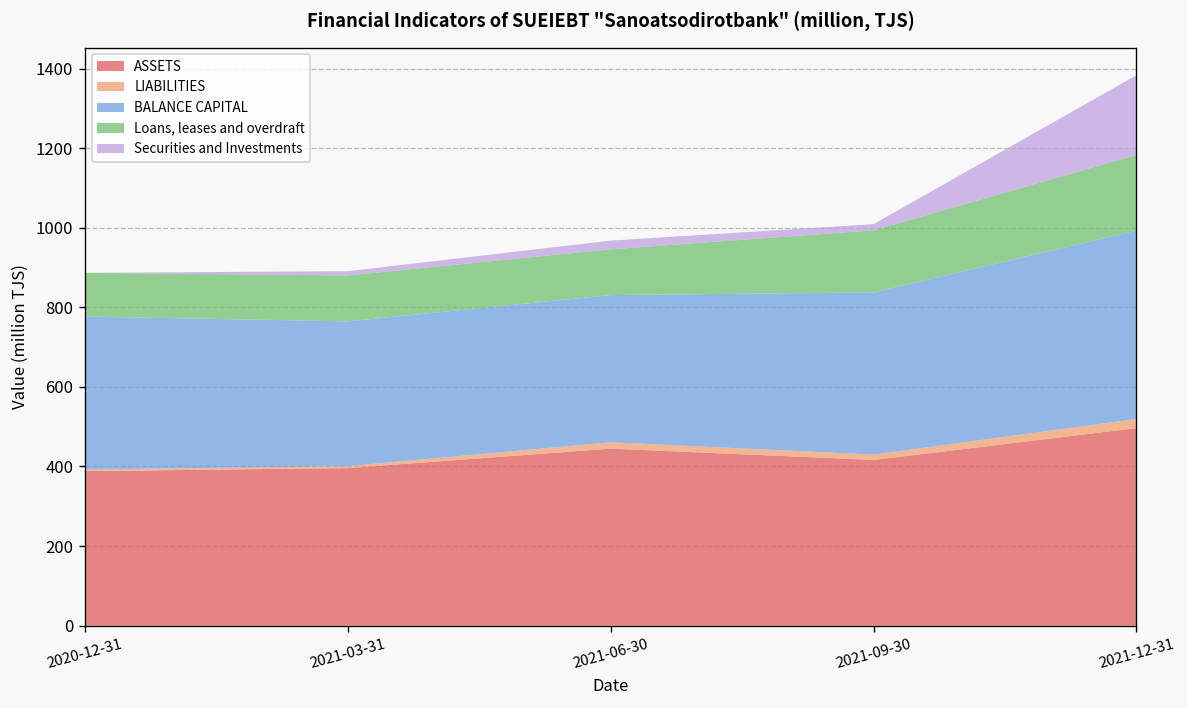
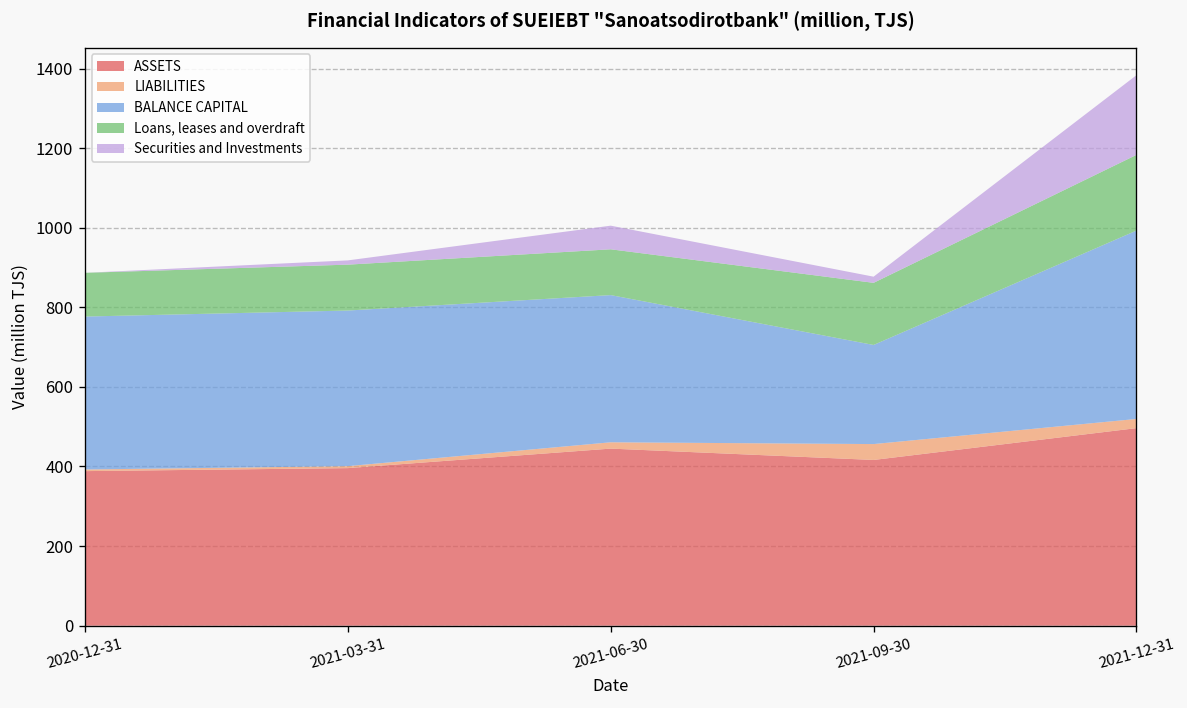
  {
    "ASSETS": {
      "2021-06-30": 440,
      "2021-09-30": 420,
      "2021-12-31": 500
    },
    "LIABILITIES": {
      "2021-06-30": 20,
-     "2021-09-30": 10,
+     "2021-09-30": 40,
      "2021-12-31": 20
    },
    "BALANCE CAPITAL": {
      "2020-12-31": 380,
-     "2021-03-31": 360,
+     "2021-03-31": 390,
      "2021-06-30": 370,
-     "2021-09-30": 410,
+     "2021-09-30": 250,
      "2021-12-31": 470
    },
    "Loans, leases and overdraft": {
      "2021-03-31": 120,
      "2021-06-30": 120,
      "2021-09-30": 160,
      "2021-12-31": 190
    },
    "Securities and Investments": {
      "2021-03-31": 10,
-     "2021-06-30": 20,
+     "2021-06-30": 60,
      "2021-09-30": 20,
      "2021-12-31": 200
    }
  }
